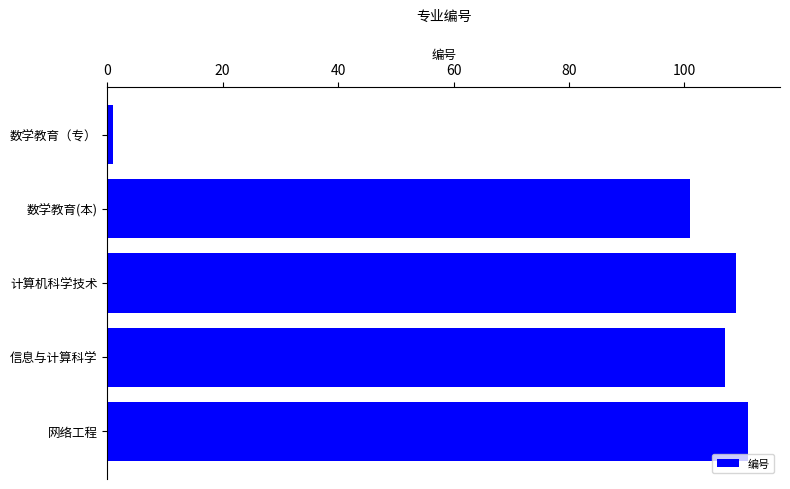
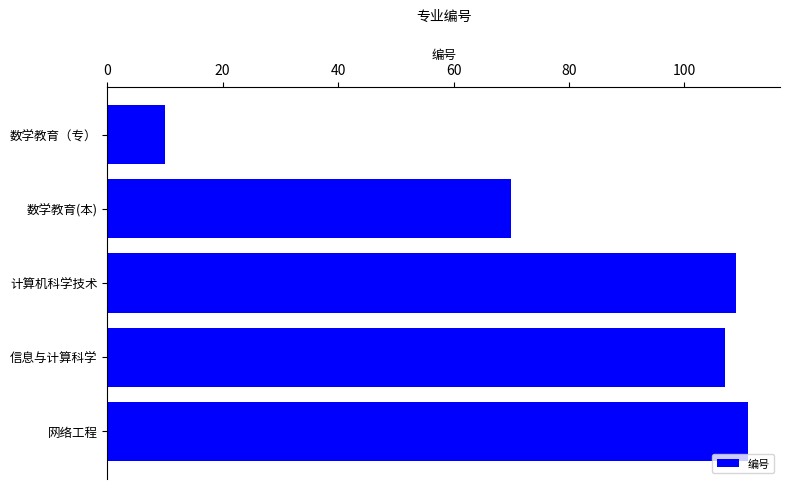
  {
-   "数学教育（专）": 1,
-   "数学教育(本)": 101,
+   "数学教育（专）": 10,
+   "数学教育(本)": 70,
    "计算机科学技术": 109,
    "信息与计算科学": 107,
    "网络工程": 111
  }
